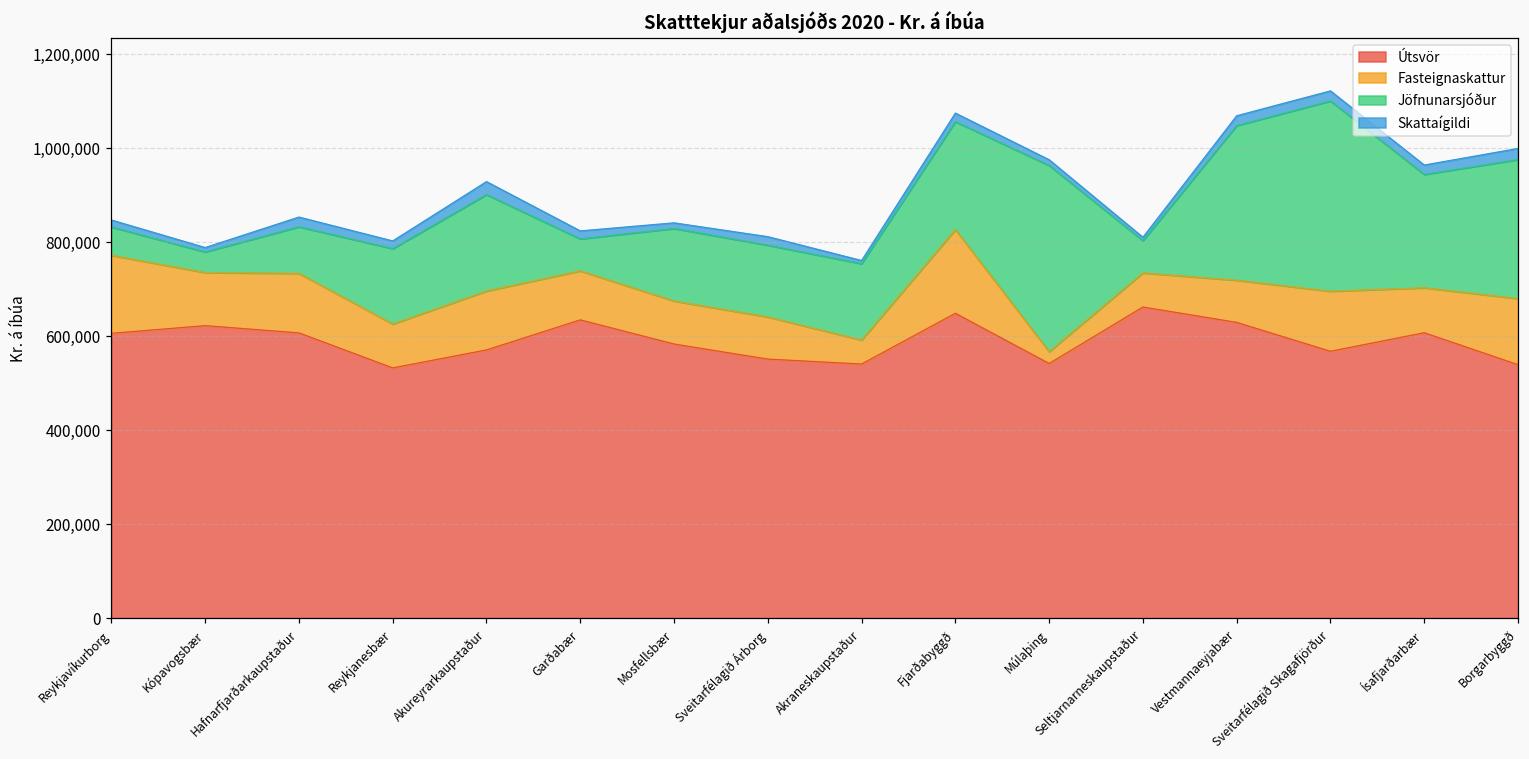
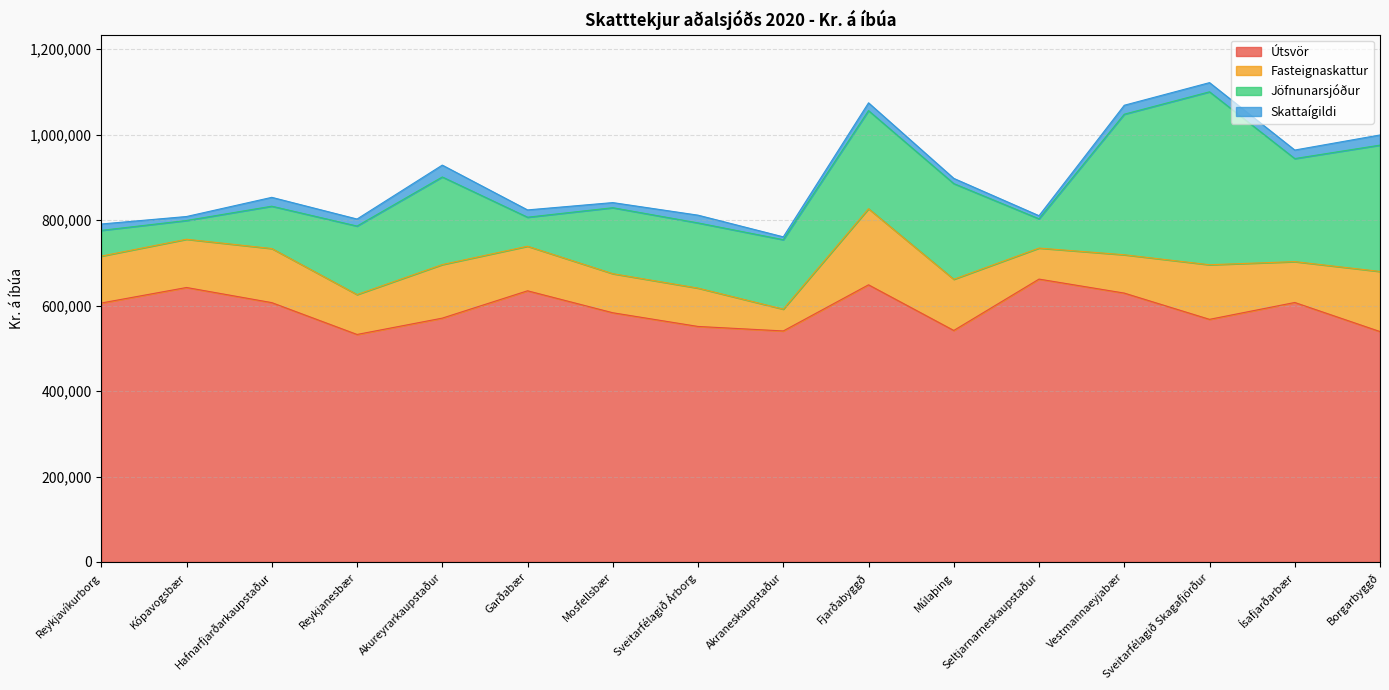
  {
    "Útsvör": {
      "Reykjavíkurborg": "610,000",
-     "Kópavogsbær": "620,000",
+     "Kópavogsbær": "640,000",
      "Hafnarfjarðarkaupstaður": "610,000",
      "Reykjanesbær": "530,000",
      "Akureyrarkaupstaður": "570,000",
      "Garðabær": "630,000",
      "Mosfellsbær": "580,000",
      "Sveitarfélagið Árborg": "550,000",
      "Akraneskaupstaður": "540,000",
      "Fjarðabyggð": "650,000",
      "Múlaþing": "540,000",
      "Seltjarnarneskaupstaður": "660,000",
      "Vestmannaeyjabær": "630,000",
      "Sveitarfélagið Skagafjörður": "570,000",
      "Ísafjarðarbær": "610,000",
      "Borgarbyggð": "540,000"
    },
    "Fasteignaskattur": {
-     "Reykjavíkurborg": "170,000",
+     "Reykjavíkurborg": "110,000",
      "Kópavogsbær": "110,000",
      "Hafnarfjarðarkaupstaður": "130,000",
      "Reykjanesbær": "90,000",
      "Akureyrarkaupstaður": "130,000",
      "Garðabær": "100,000",
      "Mosfellsbær": "90,000",
      "Sveitarfélagið Árborg": "90,000",
      "Akraneskaupstaður": "50,000",
      "Fjarðabyggð": "180,000",
-     "Múlaþing": "30,000",
+     "Múlaþing": "120,000",
      "Seltjarnarneskaupstaður": "70,000",
      "Vestmannaeyjabær": "90,000",
      "Sveitarfélagið Skagafjörður": "130,000",
      "Ísafjarðarbær": "100,000",
      "Borgarbyggð": "140,000"
    },
    "Jöfnunarsjóður": {
      "Reykjavíkurborg": "60,000",
      "Kópavogsbær": "40,000",
      "Hafnarfjarðarkaupstaður": "100,000",
      "Reykjanesbær": "160,000",
      "Akureyrarkaupstaður": "210,000",
      "Garðabær": "70,000",
      "Mosfellsbær": "150,000",
      "Sveitarfélagið Árborg": "150,000",
      "Akraneskaupstaður": "160,000",
      "Fjarðabyggð": "230,000",
-     "Múlaþing": "400,000",
+     "Múlaþing": "220,000",
      "Seltjarnarneskaupstaður": "70,000",
      "Vestmannaeyjabær": "330,000",
      "Sveitarfélagið Skagafjörður": "400,000",
      "Ísafjarðarbær": "240,000",
      "Borgarbyggð": "300,000"
    },
    "Skattaígildi": {
      "Reykjavíkurborg": "10,000",
      "Kópavogsbær": "10,000",
      "Hafnarfjarðarkaupstaður": "20,000",
      "Reykjanesbær": "20,000",
      "Akureyrarkaupstaður": "30,000",
      "Garðabær": "20,000",
      "Mosfellsbær": "10,000",
      "Sveitarfélagið Árborg": "20,000",
      "Akraneskaupstaður": "10,000",
      "Fjarðabyggð": "20,000",
      "Múlaþing": "10,000",
      "Seltjarnarneskaupstaður": "10,000",
      "Vestmannaeyjabær": "20,000",
      "Sveitarfélagið Skagafjörður": "20,000",
      "Ísafjarðarbær": "20,000",
      "Borgarbyggð": "20,000"
    }
  }
